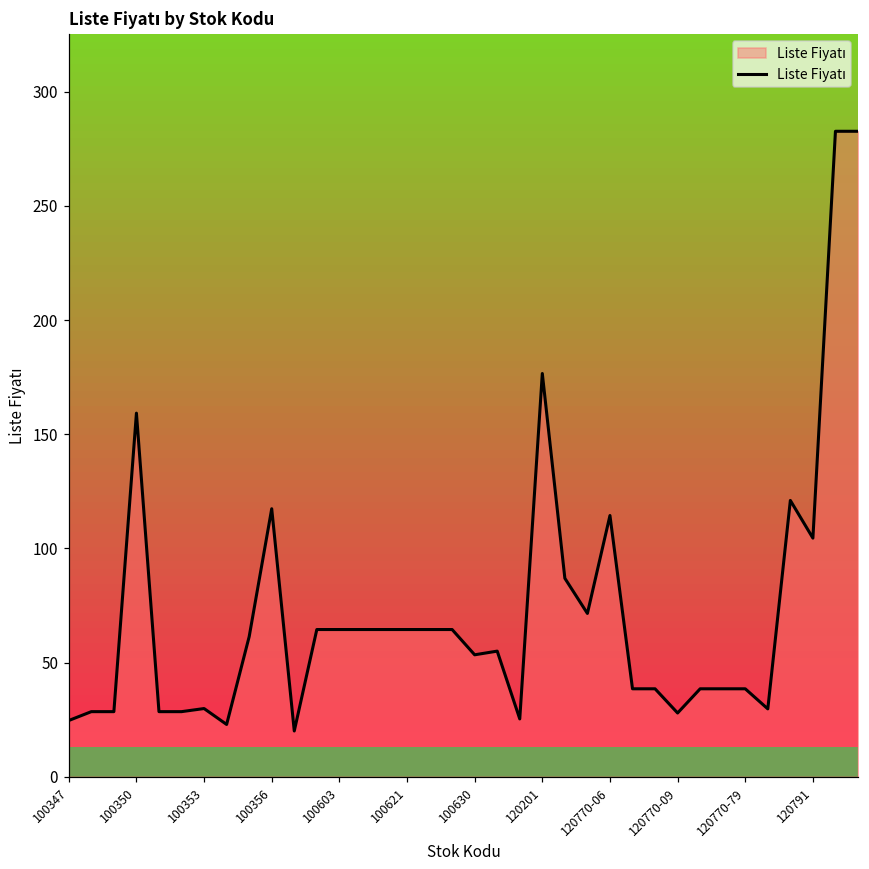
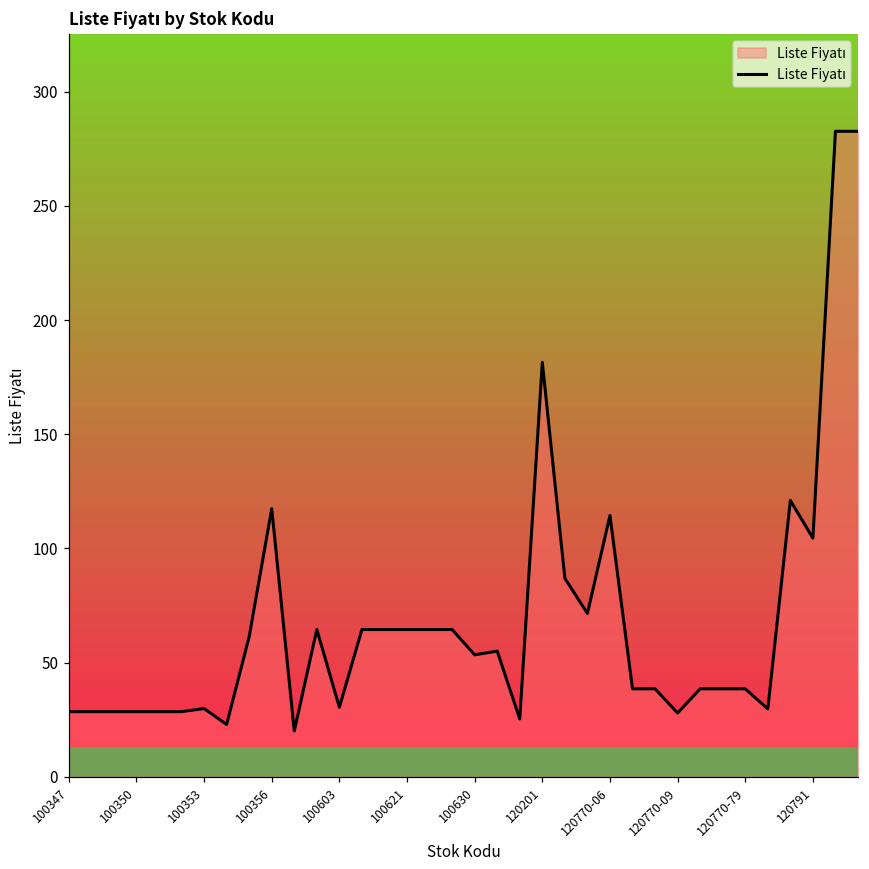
  {
-   "100347": 25,
-   "100350": 159,
+   "100347": 28,
+   "100350": 28,
    "100353": 30,
    "100356": 117,
-   "100603": 64,
+   "100603": 30,
    "100621": 64,
    "100630": 53,
-   "120201": 177,
+   "120201": 182,
    "120770-06": 114,
    "120770-09": 28,
    "120770-79": 39,
    "120791": 105
  }
